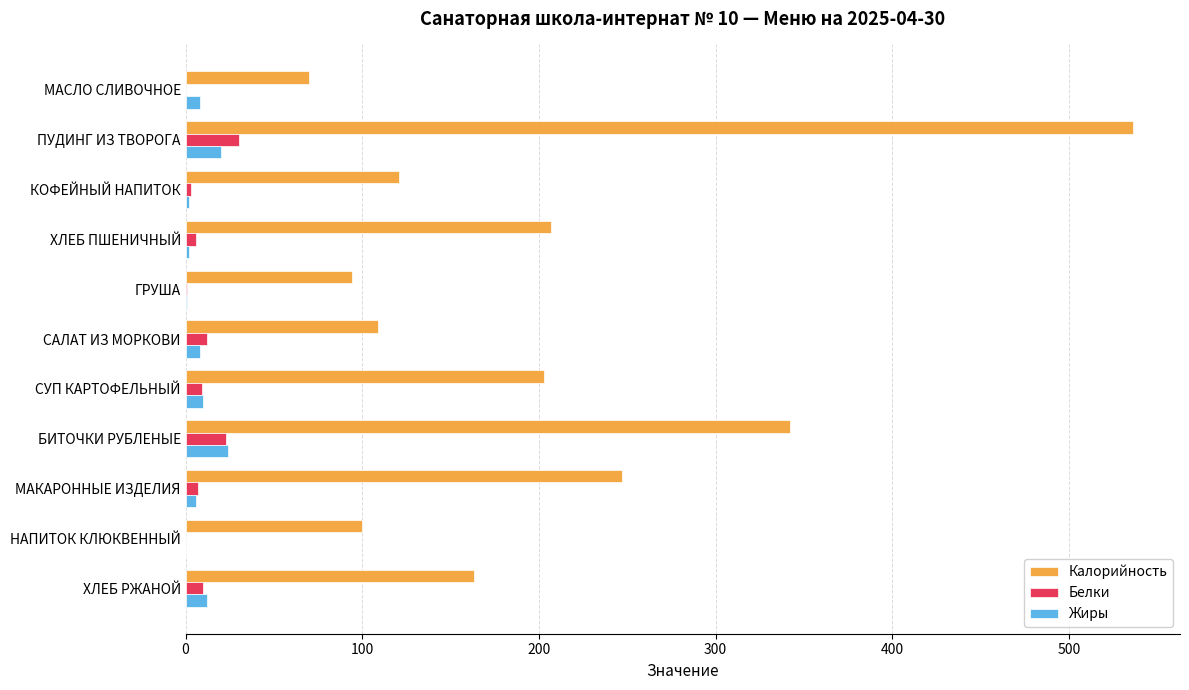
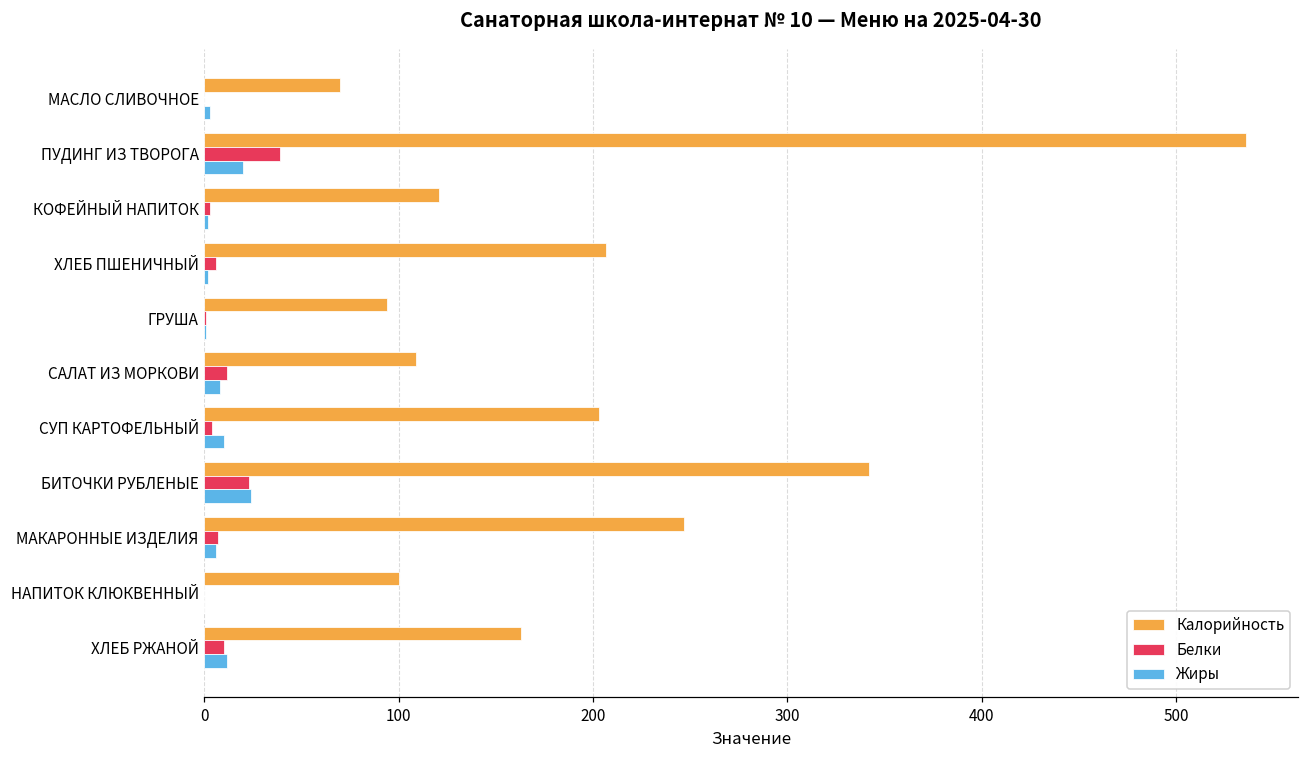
  {
    "Калорийность": {
      "МАСЛО СЛИВОЧНОЕ": 70,
      "ПУДИНГ ИЗ ТВОРОГА": 536,
      "КОФЕЙНЫЙ НАПИТОК": 121,
      "ХЛЕБ ПШЕНИЧНЫЙ": 207,
      "ГРУША": 94,
      "САЛАТ ИЗ МОРКОВИ": 109,
      "СУП КАРТОФЕЛЬНЫЙ": 203,
      "БИТОЧКИ РУБЛЕНЫЕ": 342,
      "МАКАРОННЫЕ ИЗДЕЛИЯ": 247,
      "НАПИТОК КЛЮКВЕННЫЙ": 100,
      "ХЛЕБ РЖАНОЙ": 163
    },
    "Белки": {
      "МАСЛО СЛИВОЧНОЕ": 0,
-     "ПУДИНГ ИЗ ТВОРОГА": 30,
+     "ПУДИНГ ИЗ ТВОРОГА": 39,
      "КОФЕЙНЫЙ НАПИТОК": 3,
      "ХЛЕБ ПШЕНИЧНЫЙ": 6,
      "САЛАТ ИЗ МОРКОВИ": 12,
-     "СУП КАРТОФЕЛЬНЫЙ": 9,
+     "СУП КАРТОФЕЛЬНЫЙ": 4,
      "БИТОЧКИ РУБЛЕНЫЕ": 23,
      "МАКАРОННЫЕ ИЗДЕЛИЯ": 7,
      "НАПИТОК КЛЮКВЕННЫЙ": 0,
      "ХЛЕБ РЖАНОЙ": 10
    },
    "Жиры": {
-     "МАСЛО СЛИВОЧНОЕ": 8,
+     "МАСЛО СЛИВОЧНОЕ": 3,
      "ПУДИНГ ИЗ ТВОРОГА": 20,
      "КОФЕЙНЫЙ НАПИТОК": 2,
      "ХЛЕБ ПШЕНИЧНЫЙ": 2,
      "САЛАТ ИЗ МОРКОВИ": 8,
      "СУП КАРТОФЕЛЬНЫЙ": 10,
      "БИТОЧКИ РУБЛЕНЫЕ": 24,
      "МАКАРОННЫЕ ИЗДЕЛИЯ": 6,
      "НАПИТОК КЛЮКВЕННЫЙ": 0,
      "ХЛЕБ РЖАНОЙ": 12
    }
  }
